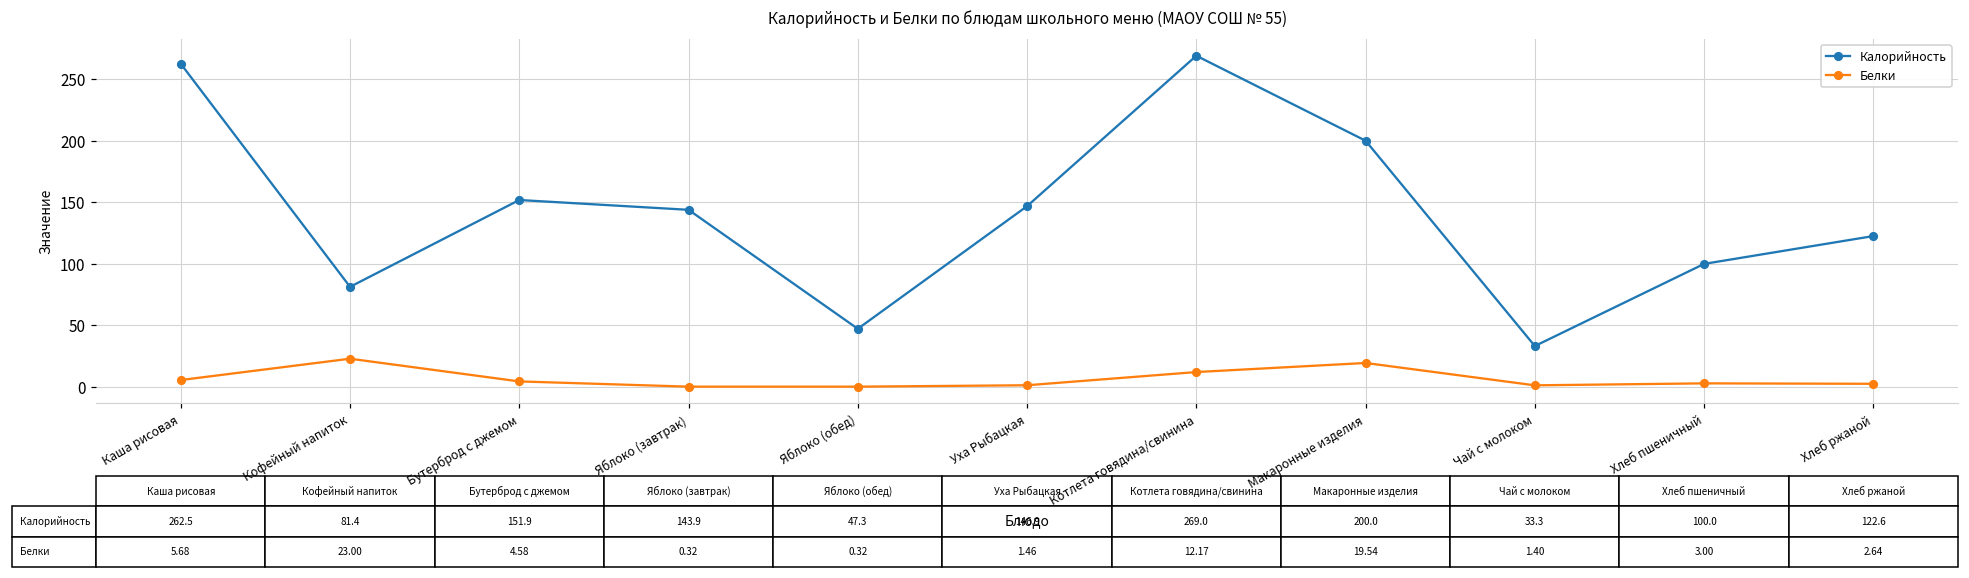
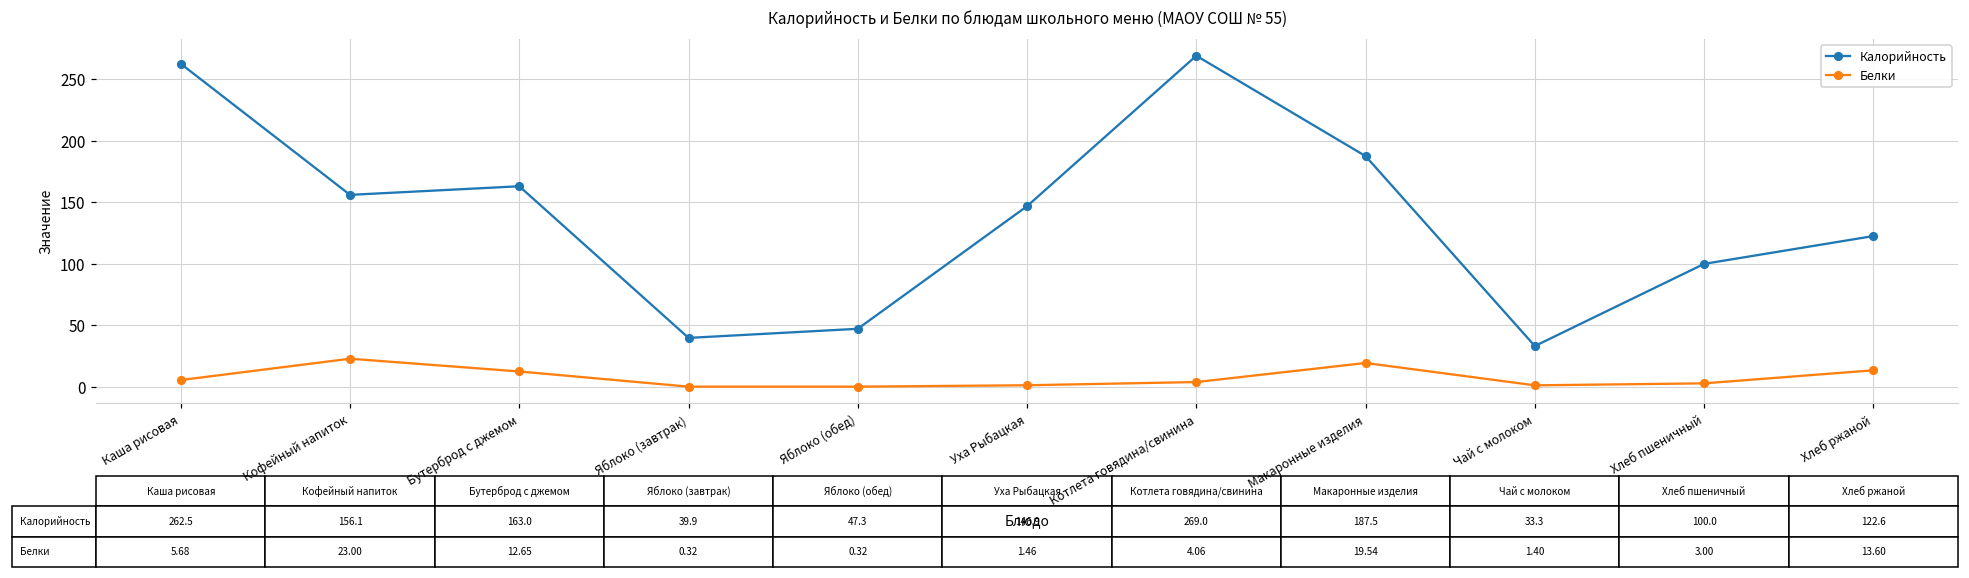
  {
    "Калорийность": {
-     "Кофейный напиток": 81.4,
-     "Бутерброд с джемом": 151.9,
-     "Яблоко (завтрак)": 143.9,
-     "Макаронные изделия": 200.0
+     "Кофейный напиток": 156.1,
+     "Бутерброд с джемом": 163.0,
+     "Яблоко (завтрак)": 39.9,
+     "Макаронные изделия": 187.5
    },
    "Белки": {
-     "Бутерброд с джемом": 4.58,
-     "Котлета говядина/свинина": 12.17,
-     "Хлеб ржаной": 2.64
+     "Бутерброд с джемом": 12.65,
+     "Котлета говядина/свинина": 4.06,
+     "Хлеб ржаной": 13.60
    }
  }
